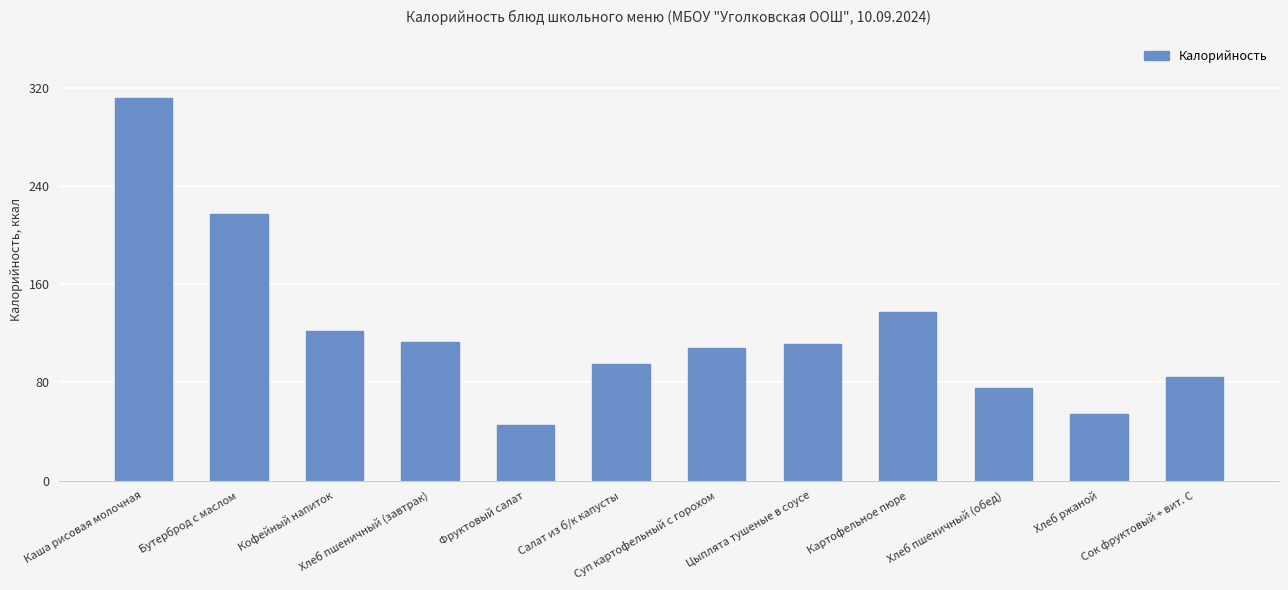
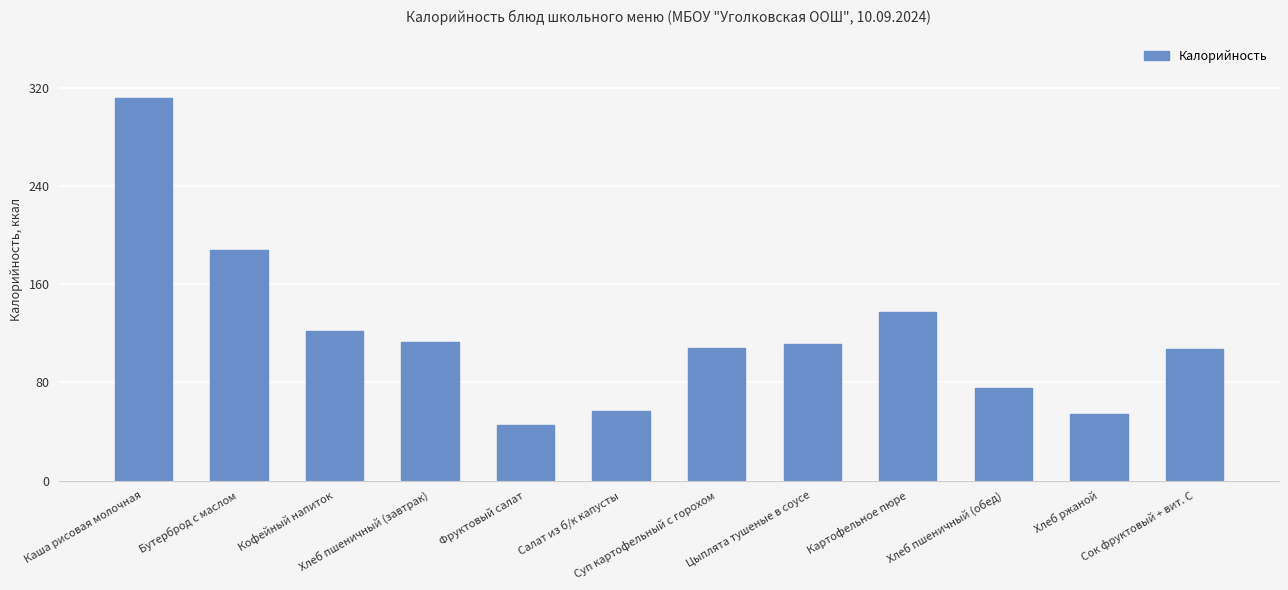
  {
    "Каша рисовая молочная": 312,
-   "Бутерброд с маслом": 217,
+   "Бутерброд с маслом": 188,
    "Кофейный напиток": 122,
    "Хлеб пшеничный (завтрак)": 113,
    "Фруктовый салат": 45,
-   "Салат из б/к капусты": 95,
+   "Салат из б/к капусты": 56,
    "Суп картофельный с горохом": 108,
    "Цыплята тушеные в соусе": 111,
    "Картофельное пюре": 137,
    "Хлеб пшеничный (обед)": 75,
    "Хлеб ржаной": 54,
-   "Сок фруктовый + вит. С": 85
+   "Сок фруктовый + вит. С": 108
  }
